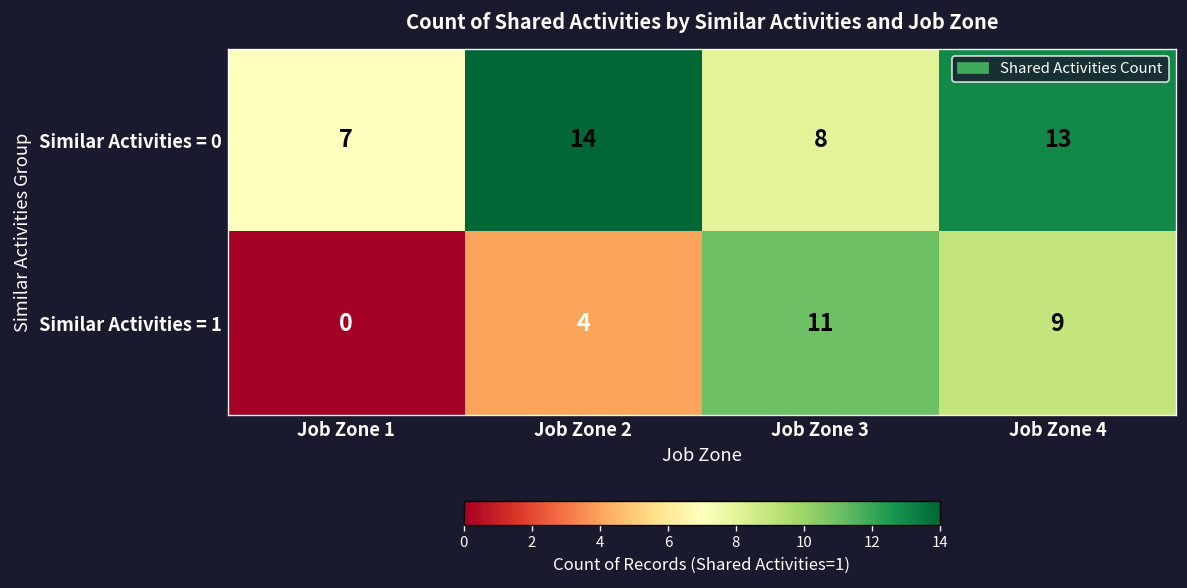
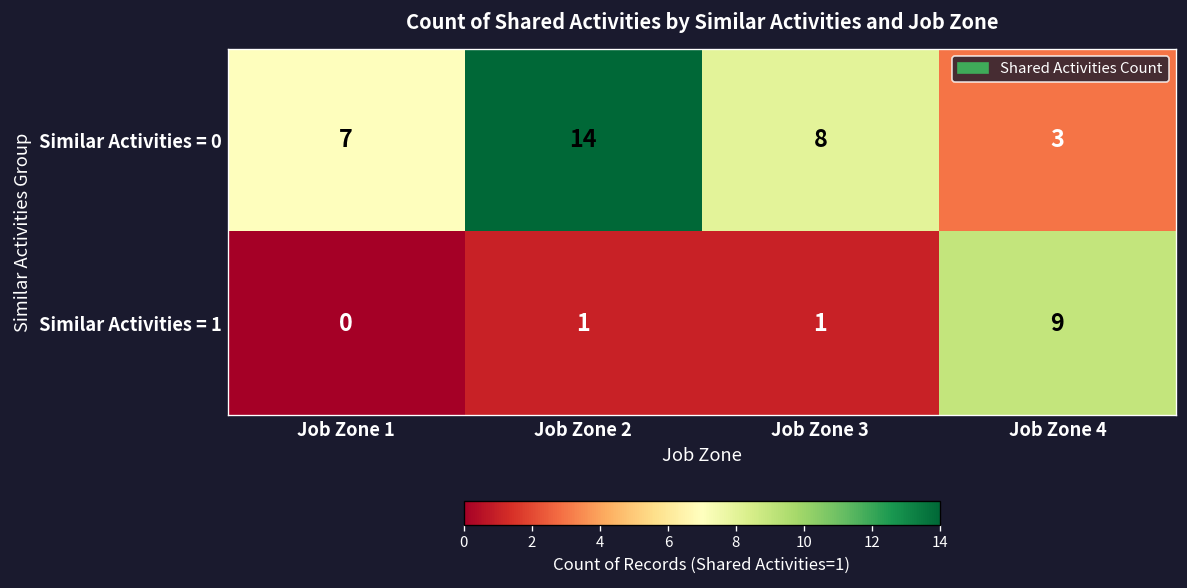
  {
    "Similar Activities = 0": {
      "Job Zone 1": 7,
      "Job Zone 2": 14,
      "Job Zone 3": 8,
-     "Job Zone 4": 13
+     "Job Zone 4": 3
    },
    "Similar Activities = 1": {
      "Job Zone 1": 0,
-     "Job Zone 2": 4,
-     "Job Zone 3": 11,
+     "Job Zone 2": 1,
+     "Job Zone 3": 1,
      "Job Zone 4": 9
    }
  }
